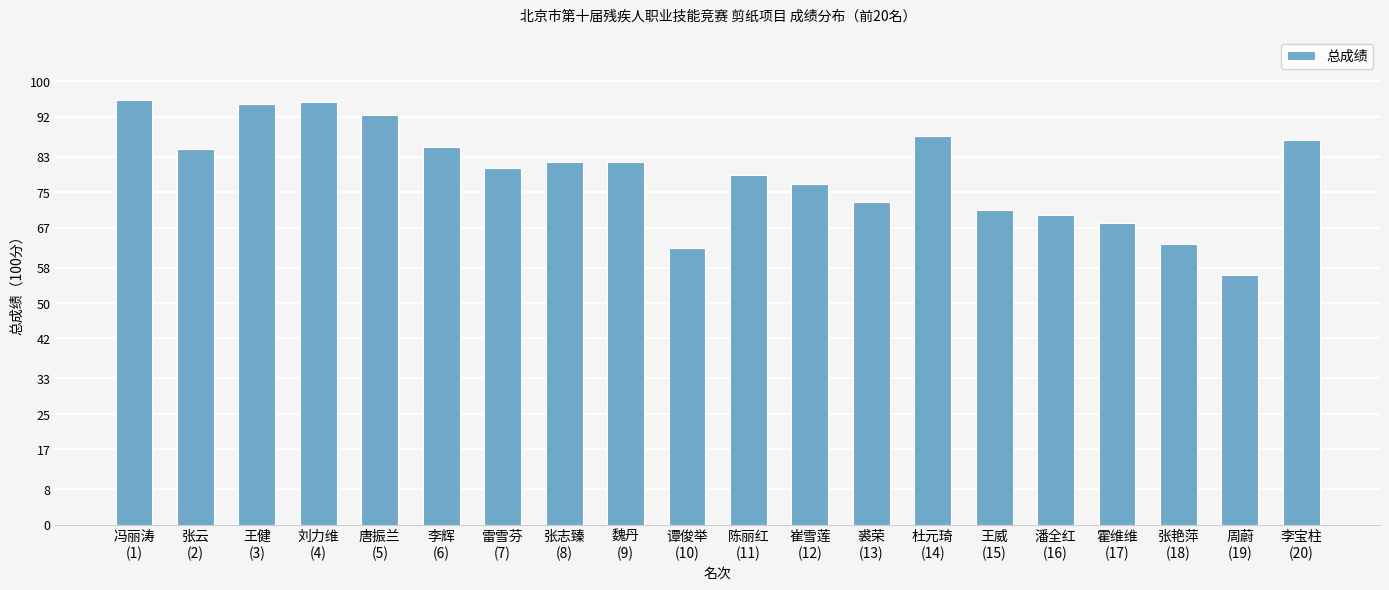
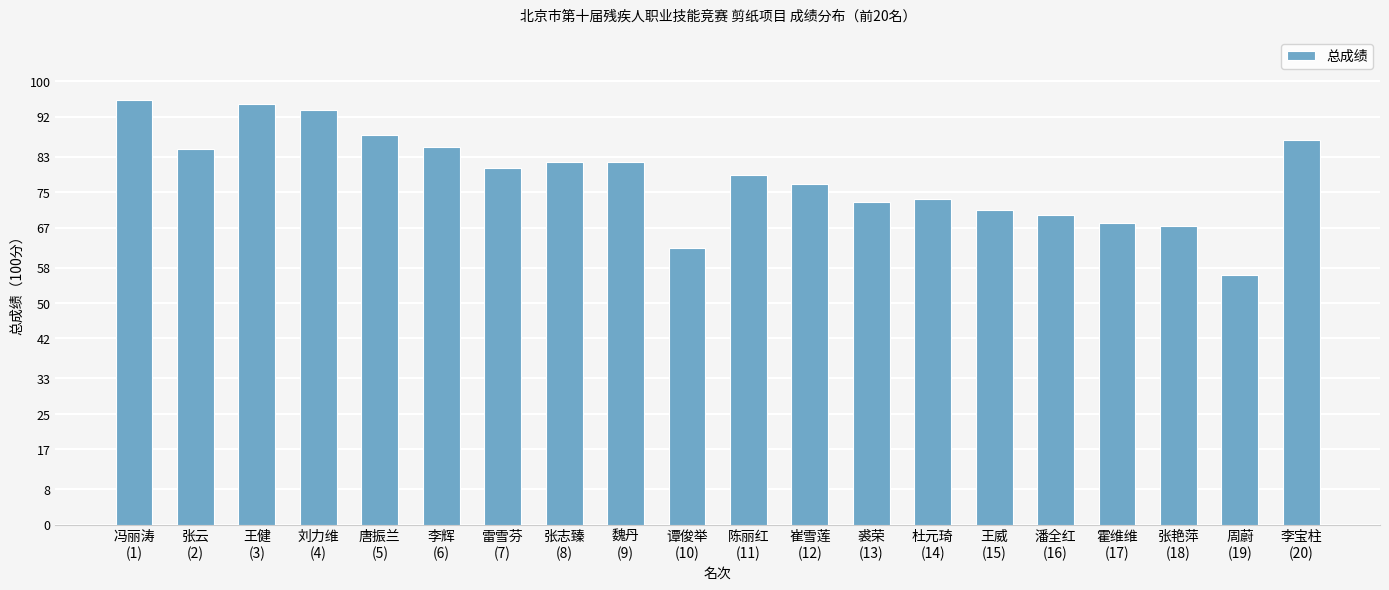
  {
    "冯丽涛 (1)": 96,
    "张云 (2)": 85,
    "王健 (3)": 95,
-   "刘力维 (4)": 95,
-   "唐振兰 (5)": 93,
+   "刘力维 (4)": 94,
+   "唐振兰 (5)": 88,
    "李辉 (6)": 85,
    "雷雪芬 (7)": 81,
    "张志臻 (8)": 82,
    "魏丹 (9)": 82,
    "谭俊举 (10)": 63,
    "陈丽红 (11)": 79,
    "崔雪莲 (12)": 77,
    "裘荣 (13)": 73,
-   "杜元琦 (14)": 88,
+   "杜元琦 (14)": 73,
    "王威 (15)": 71,
    "潘全红 (16)": 70,
    "霍维维 (17)": 68,
-   "张艳萍 (18)": 63,
+   "张艳萍 (18)": 67,
    "周蔚 (19)": 56,
    "李宝柱 (20)": 87
  }
